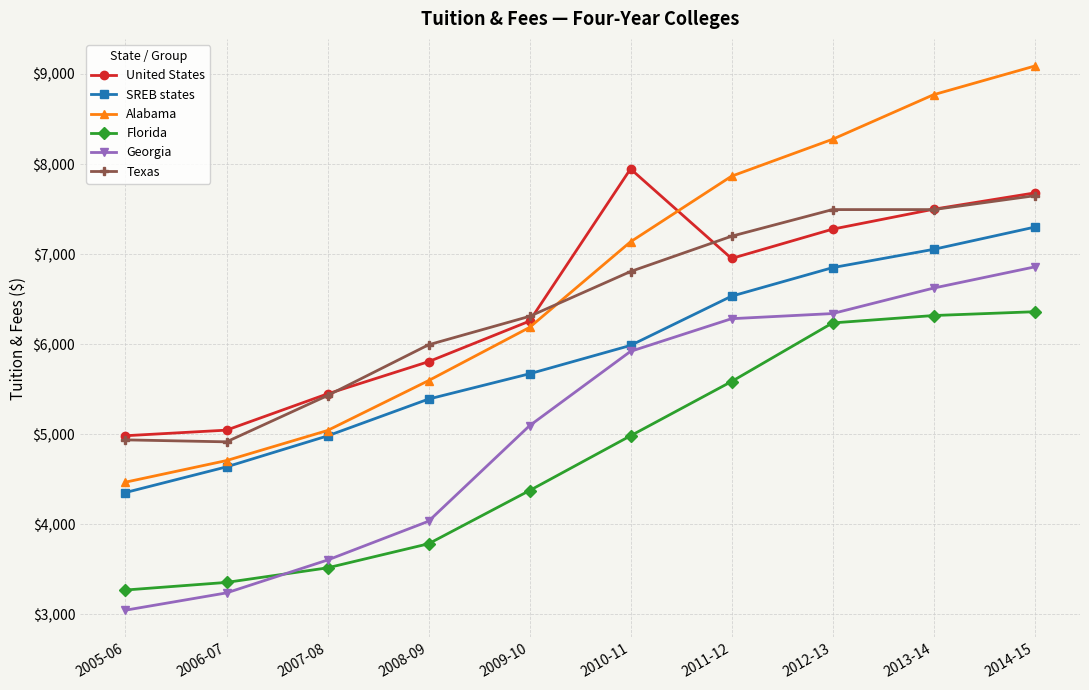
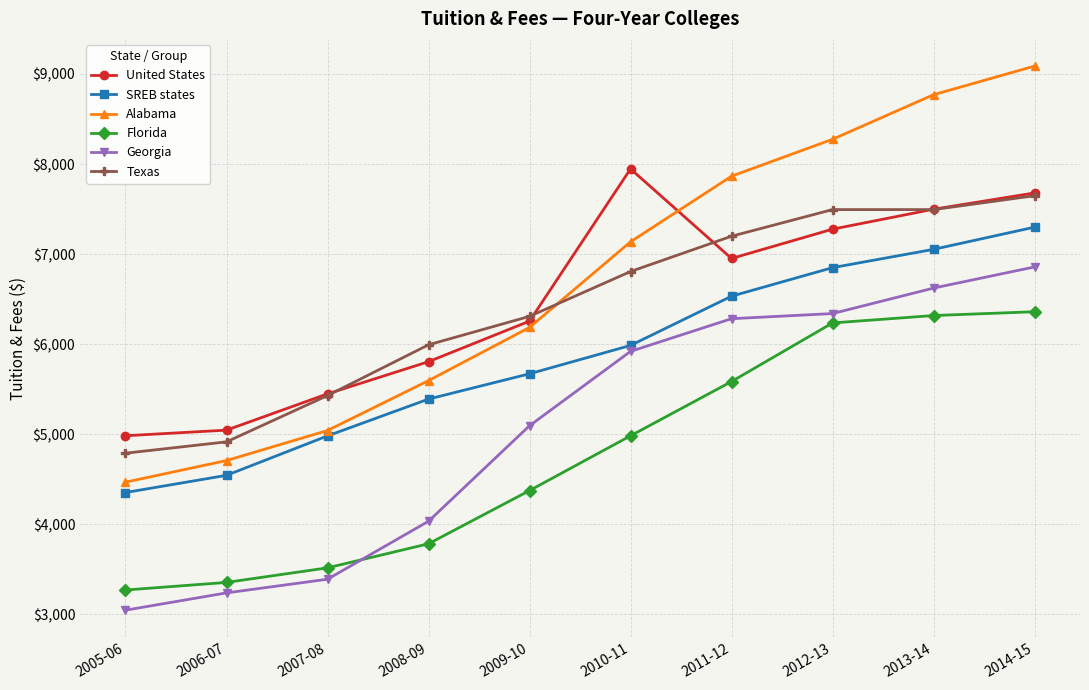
  {
    "United States": {
      "2005-06": "$5,000",
      "2006-07": "$5,000",
      "2008-09": "$5,800",
      "2009-10": "$6,300",
      "2010-11": "$7,900",
      "2011-12": "$7,000",
      "2012-13": "$7,300",
      "2014-15": "$7,700"
    },
    "SREB states": {
      "2005-06": "$4,400",
-     "2006-07": "$4,600",
+     "2006-07": "$4,500",
      "2007-08": "$5,000",
      "2008-09": "$5,400",
      "2009-10": "$5,700",
      "2010-11": "$6,000",
      "2011-12": "$6,500",
      "2012-13": "$6,800",
      "2013-14": "$7,100",
      "2014-15": "$7,300"
    },
    "Alabama": {
      "2005-06": "$4,500",
      "2006-07": "$4,700",
      "2007-08": "$5,000",
      "2008-09": "$5,600",
      "2009-10": "$6,200",
      "2010-11": "$7,100",
      "2011-12": "$7,900",
      "2012-13": "$8,300",
      "2013-14": "$8,800",
      "2014-15": "$9,100"
    },
    "Florida": {
      "2005-06": "$3,300",
      "2006-07": "$3,400",
      "2007-08": "$3,500",
      "2008-09": "$3,800",
      "2009-10": "$4,400",
      "2010-11": "$5,000",
      "2011-12": "$5,600",
      "2012-13": "$6,200",
      "2013-14": "$6,300",
      "2014-15": "$6,400"
    },
    "Georgia": {
      "2005-06": "$3,000",
      "2006-07": "$3,200",
-     "2007-08": "$3,600",
+     "2007-08": "$3,400",
      "2008-09": "$4,000",
      "2009-10": "$5,100",
      "2010-11": "$5,900",
      "2011-12": "$6,300",
      "2012-13": "$6,300",
      "2013-14": "$6,600",
      "2014-15": "$6,900"
    },
    "Texas": {
-     "2005-06": "$4,900",
+     "2005-06": "$4,800",
      "2006-07": "$4,900",
      "2008-09": "$6,000",
      "2009-10": "$6,300",
      "2010-11": "$6,800",
      "2011-12": "$7,200",
      "2012-13": "$7,500",
      "2014-15": "$7,600"
    }
  }
